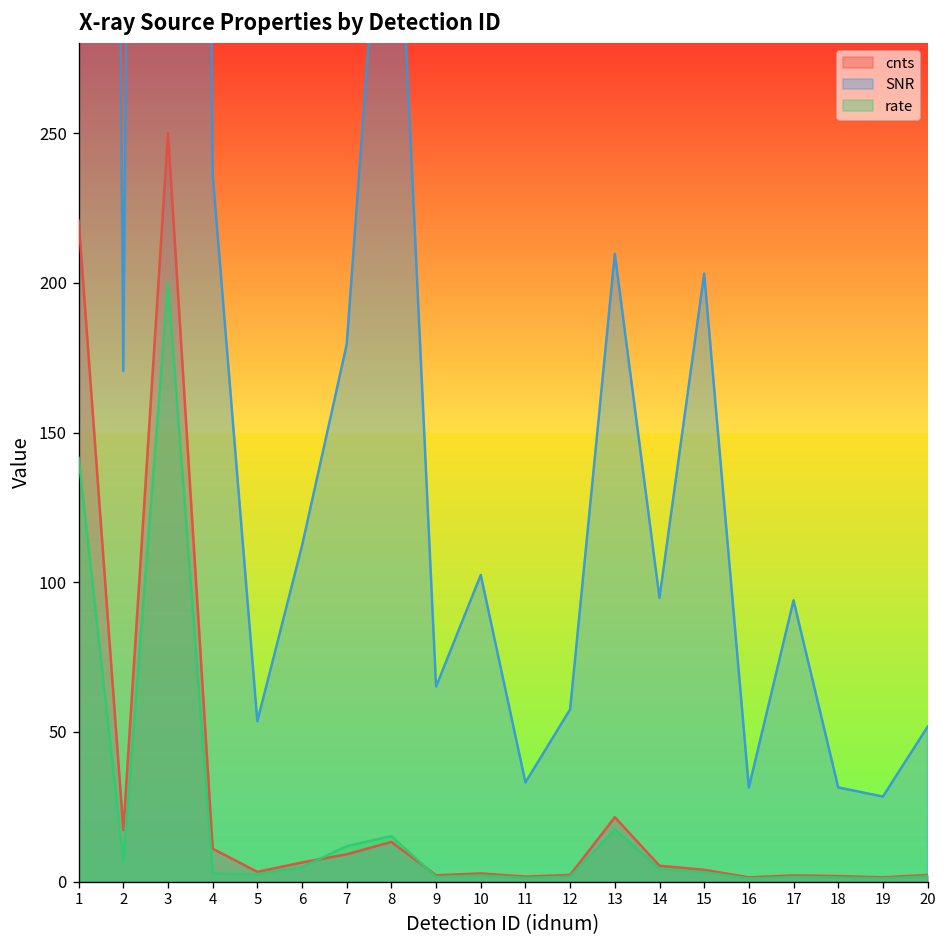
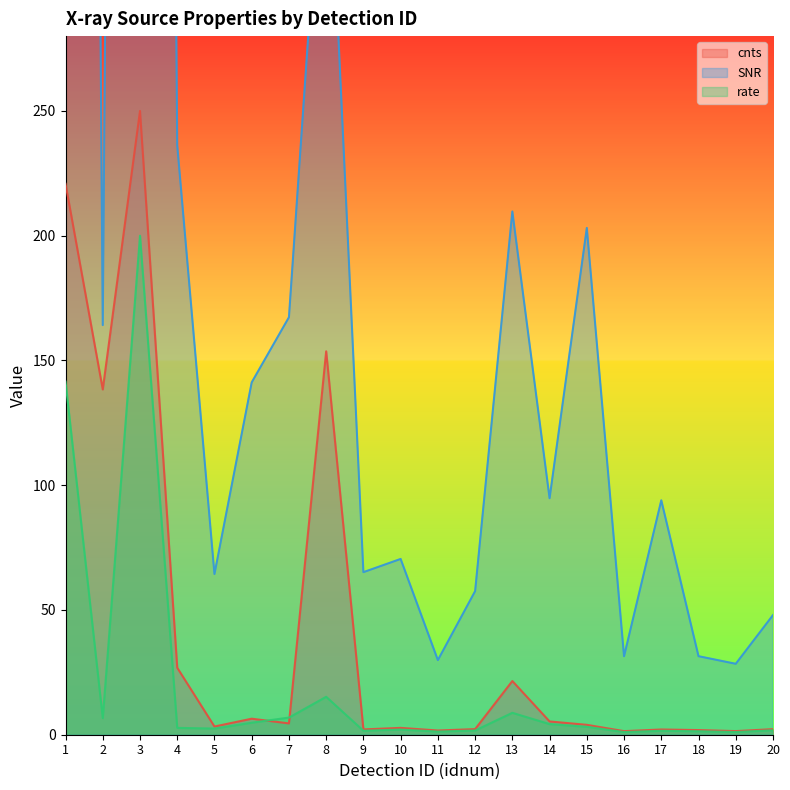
  {
    "cnts": {
      "1": 221,
-     "2": 17,
+     "2": 138,
      "3": 250,
-     "4": 11,
+     "4": 27,
      "6": 6,
-     "7": 9,
-     "8": 13,
+     "7": 5,
+     "8": 154,
      "13": 22,
      "14": 5
    },
    "SNR": {
-     "2": 171,
+     "2": 164,
      "4": 236,
-     "5": 54,
-     "6": 112,
-     "7": 179,
+     "5": 64,
+     "6": 141,
+     "7": 167,
      "9": 65,
-     "10": 102,
-     "11": 33,
+     "10": 70,
+     "11": 30,
      "12": 58,
      "13": 210,
      "14": 95,
      "15": 203,
      "16": 31,
      "17": 94,
      "18": 31,
      "19": 28,
-     "20": 52
+     "20": 48
    },
    "rate": {
      "1": 142,
      "2": 7,
      "3": 200,
      "4": 3,
      "6": 5,
-     "7": 12,
+     "7": 7,
      "8": 15,
-     "13": 17,
+     "13": 9,
      "14": 4
    }
  }
